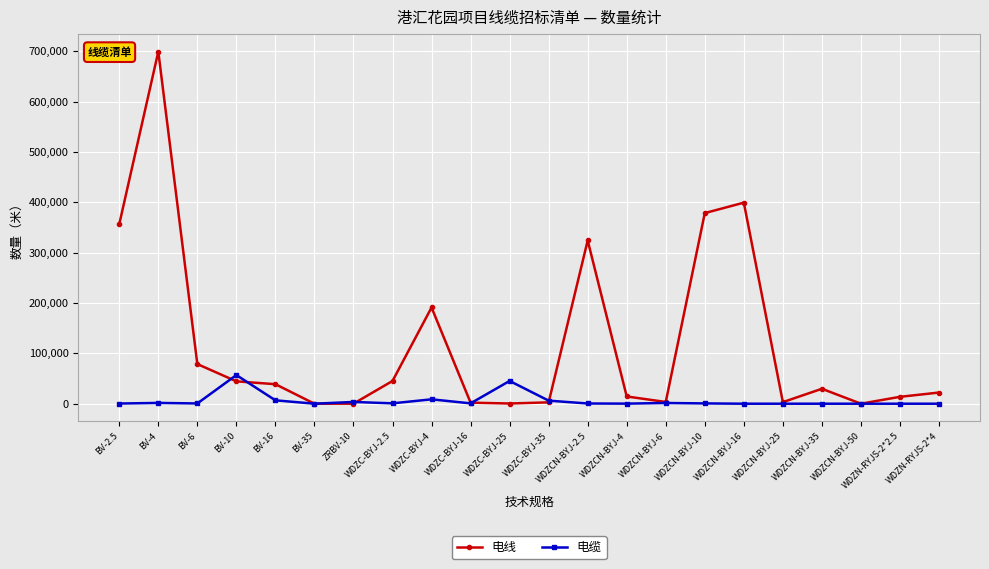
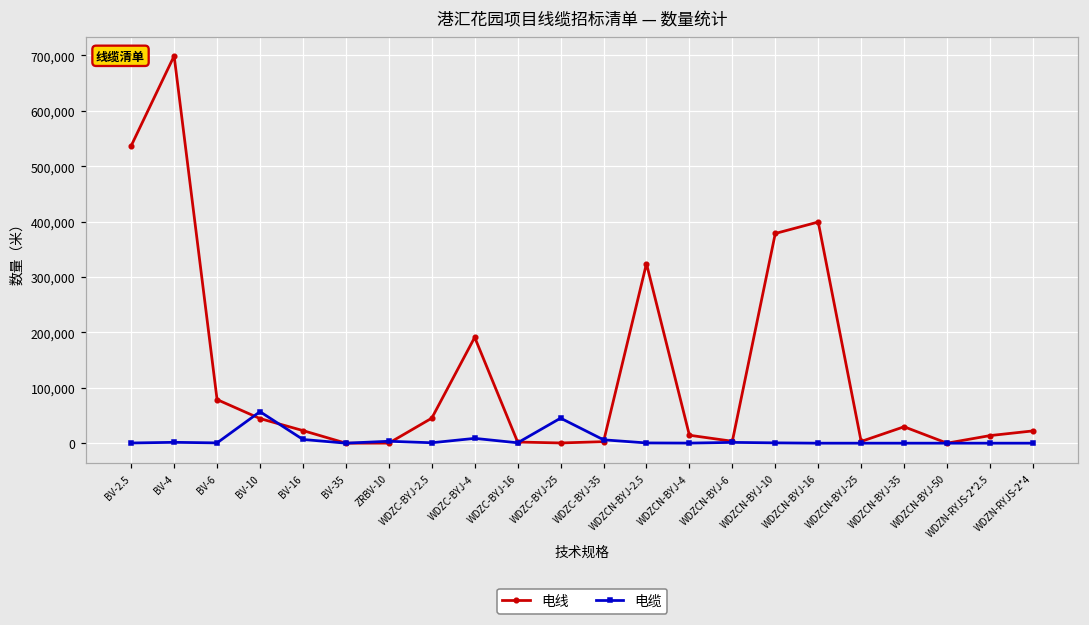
  {
    "电线": {
-     "BV-2.5": "360,000",
+     "BV-2.5": "540,000",
      "BV-4": "700,000",
      "BV-6": "80,000",
      "BV-10": "40,000",
-     "BV-16": "40,000",
+     "BV-16": "20,000",
      "WDZC-BYJ-2.5": "50,000",
      "WDZC-BYJ-4": "190,000",
      "WDZC-BYJ-25": "0",
      "WDZCN-BYJ-2.5": "320,000",
      "WDZCN-BYJ-4": "10,000",
      "WDZCN-BYJ-10": "380,000",
      "WDZCN-BYJ-16": "400,000",
      "WDZCN-BYJ-35": "30,000",
      "WDZN-RYJS-2*2.5": "10,000",
      "WDZN-RYJS-2*4": "20,000"
    },
    "电缆": {
      "BV-2.5": "0",
      "BV-4": "0",
      "BV-6": "0",
      "BV-10": "60,000",
      "BV-16": "10,000",
      "WDZC-BYJ-2.5": "0",
      "WDZC-BYJ-4": "10,000",
      "WDZC-BYJ-25": "50,000",
      "WDZCN-BYJ-2.5": "0",
      "WDZCN-BYJ-4": "0",
      "WDZCN-BYJ-10": "0",
      "WDZCN-BYJ-16": "0",
      "WDZCN-BYJ-35": "0",
      "WDZN-RYJS-2*2.5": "0",
      "WDZN-RYJS-2*4": "0"
    }
  }
